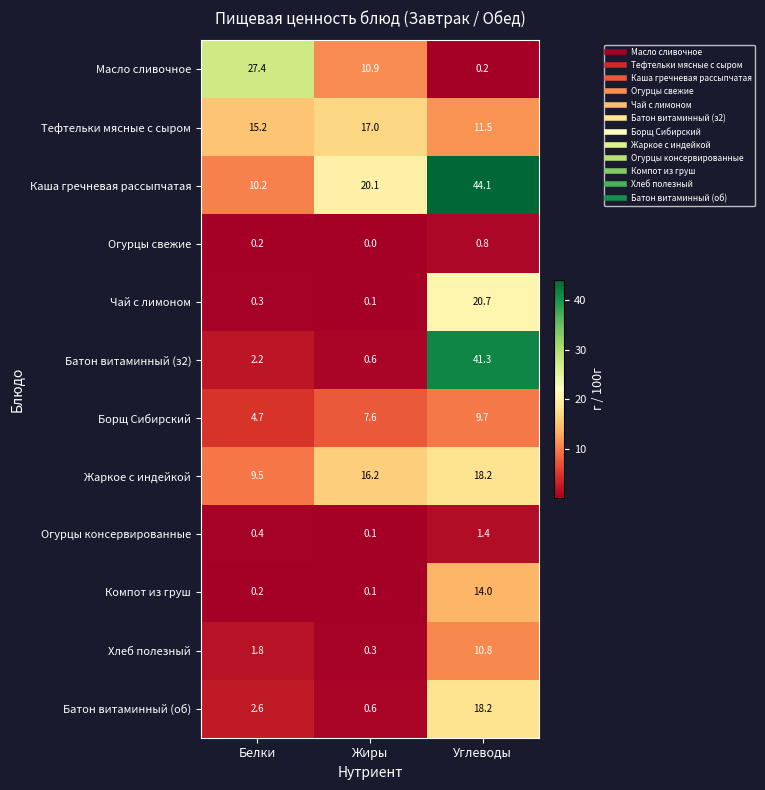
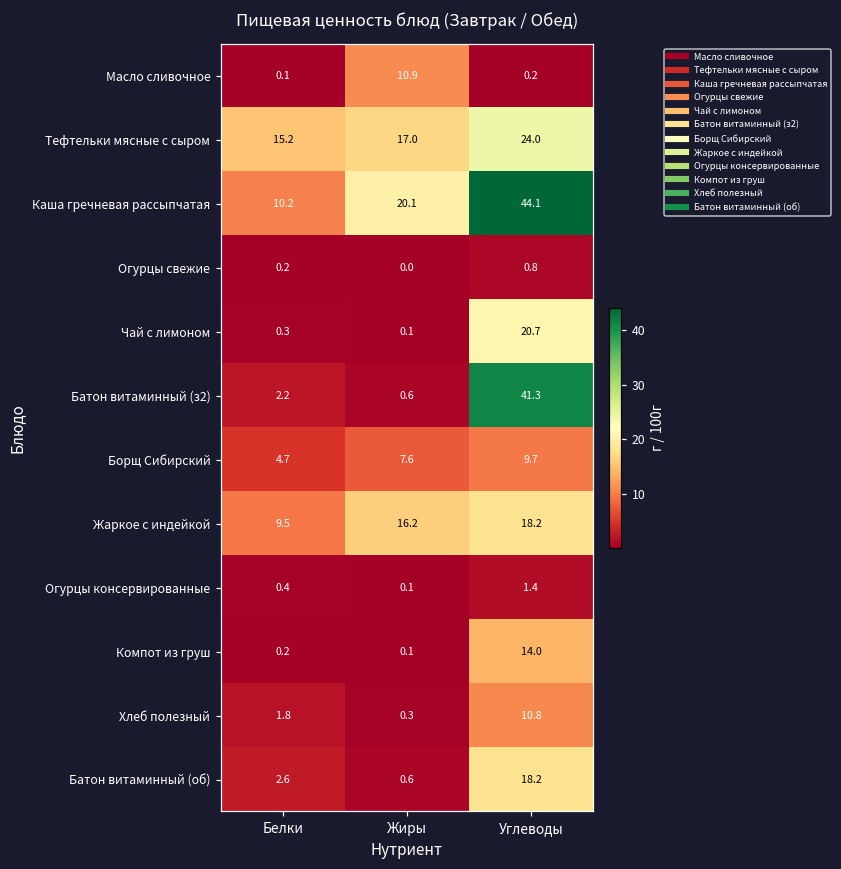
  {
    "Масло сливочное": {
-     "Белки": 27.4,
+     "Белки": 0.1,
      "Жиры": 10.9,
      "Углеводы": 0.2
    },
    "Тефтельки мясные с сыром": {
      "Белки": 15.2,
      "Жиры": 17.0,
-     "Углеводы": 11.5
+     "Углеводы": 24.0
    },
    "Каша гречневая рассыпчатая": {
      "Белки": 10.2,
      "Жиры": 20.1,
      "Углеводы": 44.1
    },
    "Огурцы свежие": {
      "Белки": 0.2,
      "Жиры": 0.0,
      "Углеводы": 0.8
    },
    "Чай с лимоном": {
      "Белки": 0.3,
      "Жиры": 0.1,
      "Углеводы": 20.7
    },
    "Батон витаминный (з2)": {
      "Белки": 2.2,
      "Жиры": 0.6,
      "Углеводы": 41.3
    },
    "Борщ Сибирский": {
      "Белки": 4.7,
      "Жиры": 7.6,
      "Углеводы": 9.7
    },
    "Жаркое с индейкой": {
      "Белки": 9.5,
      "Жиры": 16.2,
      "Углеводы": 18.2
    },
    "Огурцы консервированные": {
      "Белки": 0.4,
      "Жиры": 0.1,
      "Углеводы": 1.4
    },
    "Компот из груш": {
      "Белки": 0.2,
      "Жиры": 0.1,
      "Углеводы": 14.0
    },
    "Хлеб полезный": {
      "Белки": 1.8,
      "Жиры": 0.3,
      "Углеводы": 10.8
    },
    "Батон витаминный (об)": {
      "Белки": 2.6,
      "Жиры": 0.6,
      "Углеводы": 18.2
    }
  }
